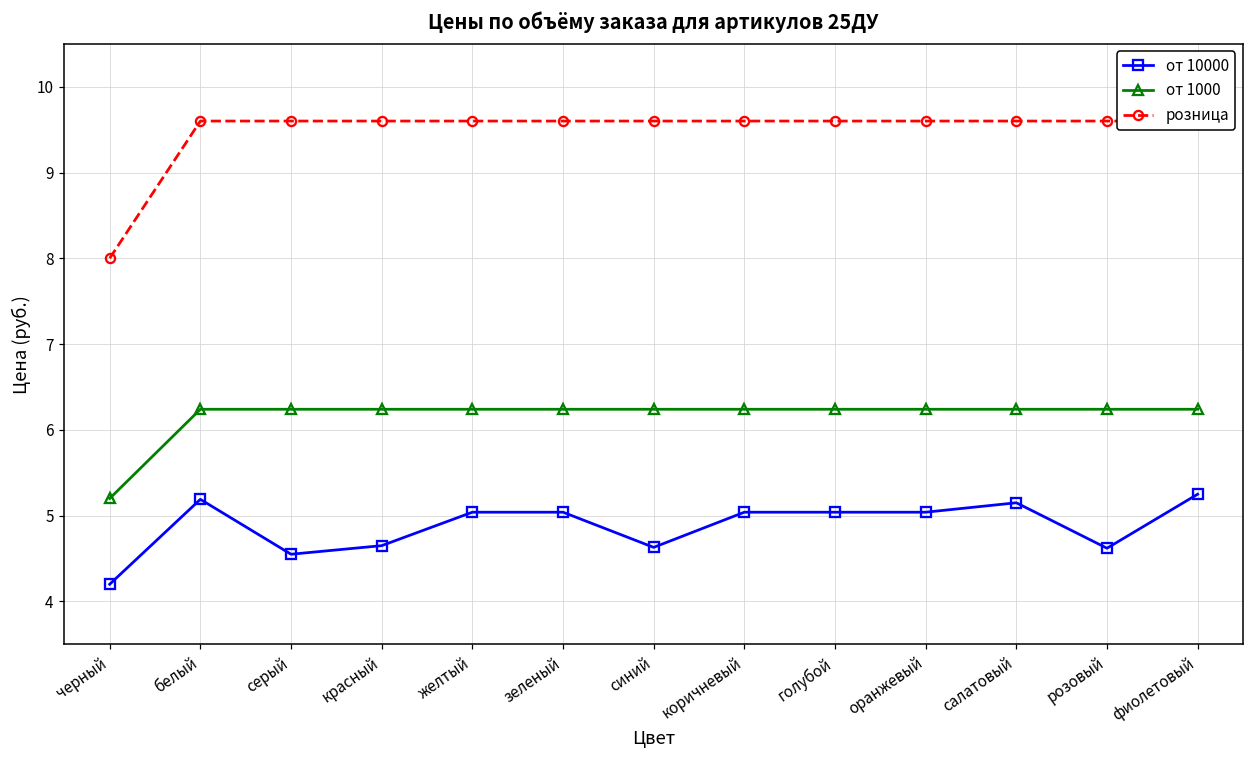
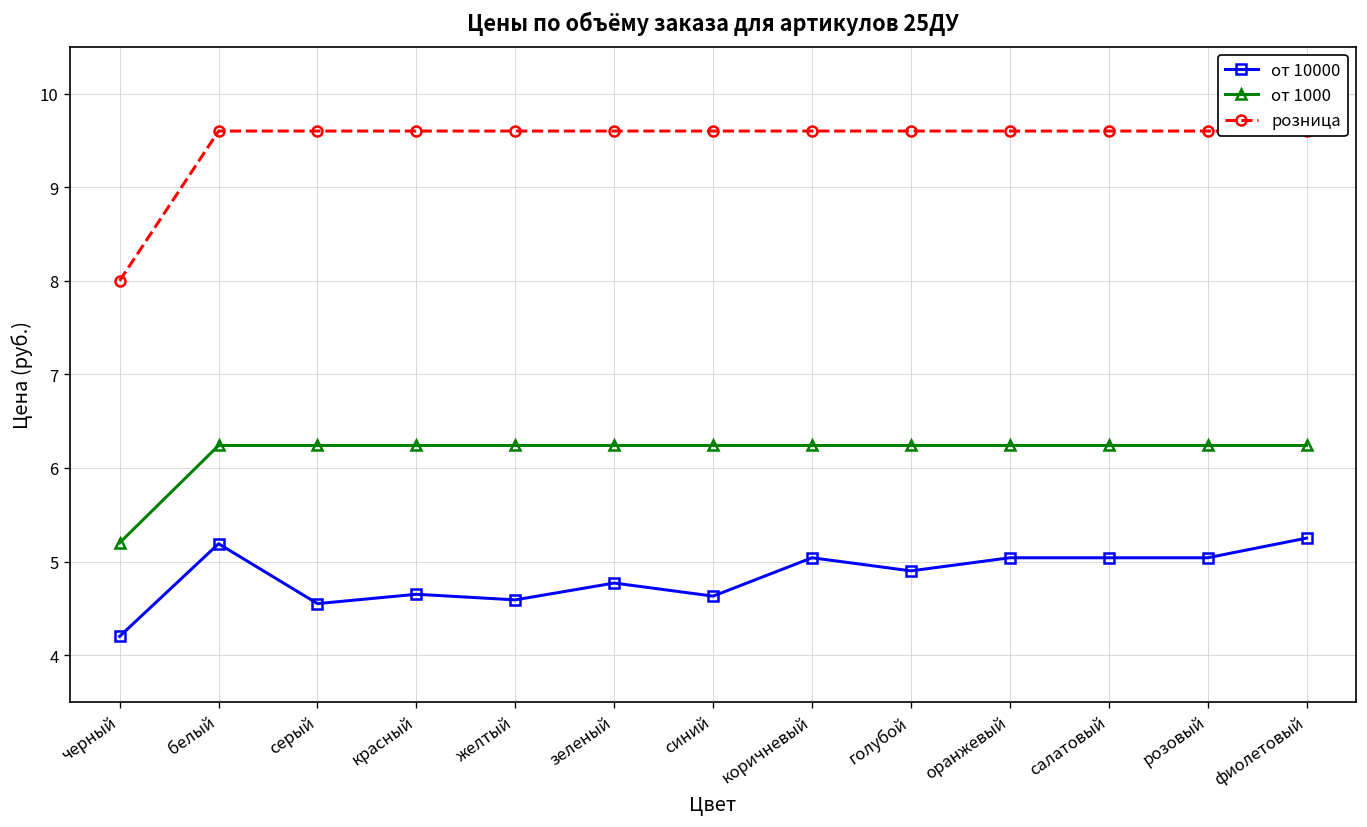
  {
    "от 10000": {
      "черный": 4.2,
      "белый": 5.2,
      "серый": 4.6,
      "красный": 4.7,
-     "желтый": 5.0,
-     "зеленый": 5.0,
+     "желтый": 4.6,
+     "зеленый": 4.8,
      "синий": 4.6,
      "коричневый": 5.0,
-     "голубой": 5.0,
+     "голубой": 4.9,
      "оранжевый": 5.0,
-     "салатовый": 5.2,
-     "розовый": 4.6,
+     "салатовый": 5.0,
+     "розовый": 5.0,
      "фиолетовый": 5.3
    },
    "от 1000": {
      "черный": 5.2,
      "белый": 6.2,
      "серый": 6.2,
      "красный": 6.2,
      "желтый": 6.2,
      "зеленый": 6.2,
      "синий": 6.2,
      "коричневый": 6.2,
      "голубой": 6.2,
      "оранжевый": 6.2,
      "салатовый": 6.2,
      "розовый": 6.2,
      "фиолетовый": 6.2
    },
    "розница": {
      "черный": 8.0,
      "белый": 9.6,
      "серый": 9.6,
      "красный": 9.6,
      "желтый": 9.6,
      "зеленый": 9.6,
      "синий": 9.6,
      "коричневый": 9.6,
      "голубой": 9.6,
      "оранжевый": 9.6,
      "салатовый": 9.6,
      "розовый": 9.6
    }
  }
